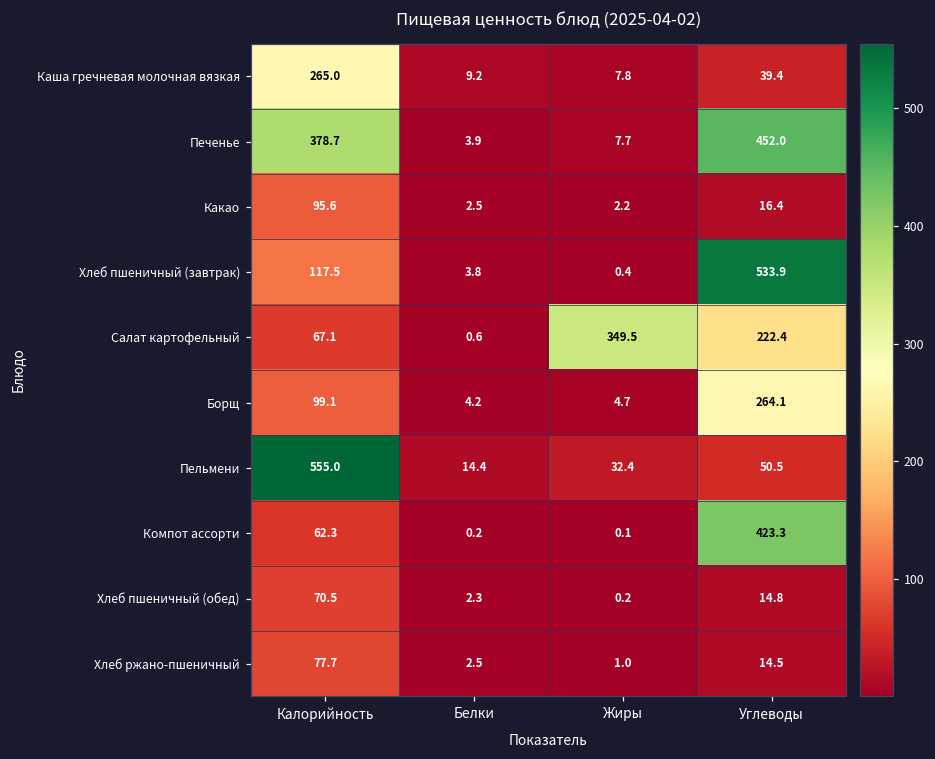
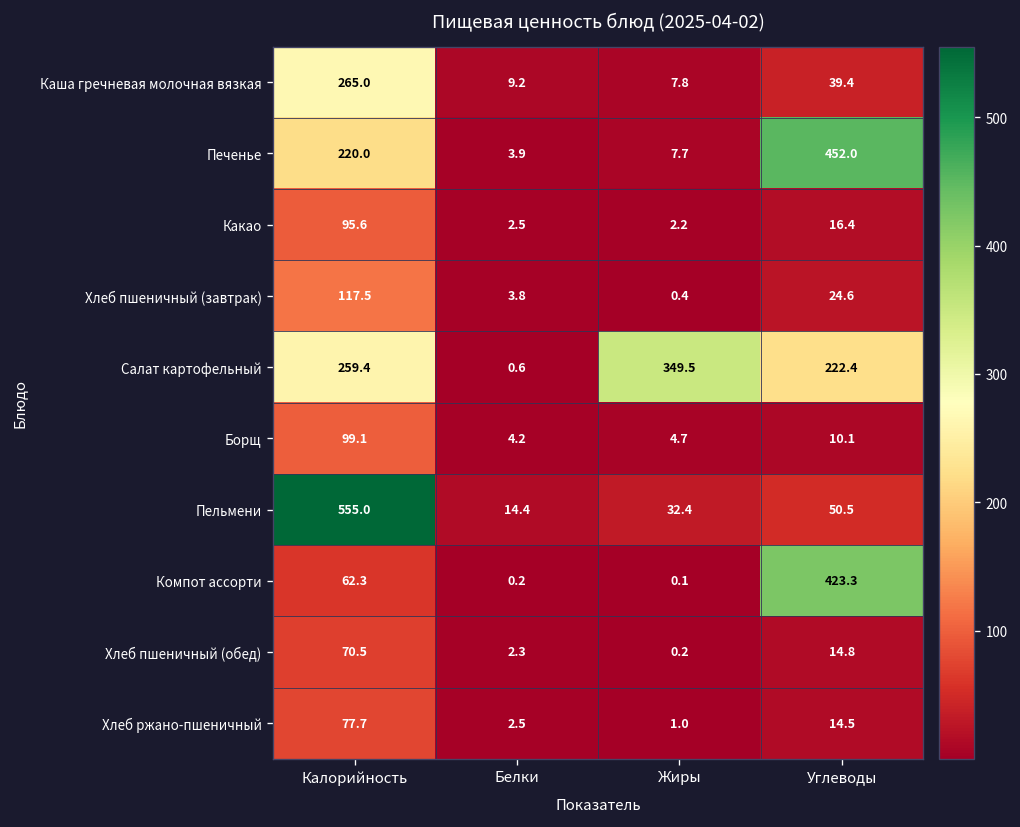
  {
    "Каша гречневая молочная вязкая": {
      "Калорийность": 265.0,
      "Белки": 9.2,
      "Жиры": 7.8,
      "Углеводы": 39.4
    },
    "Печенье": {
-     "Калорийность": 378.7,
+     "Калорийность": 220.0,
      "Белки": 3.9,
      "Жиры": 7.7,
      "Углеводы": 452.0
    },
    "Какао": {
      "Калорийность": 95.6,
      "Белки": 2.5,
      "Жиры": 2.2,
      "Углеводы": 16.4
    },
    "Хлеб пшеничный (завтрак)": {
      "Калорийность": 117.5,
      "Белки": 3.8,
      "Жиры": 0.4,
-     "Углеводы": 533.9
+     "Углеводы": 24.6
    },
    "Салат картофельный": {
-     "Калорийность": 67.1,
+     "Калорийность": 259.4,
      "Белки": 0.6,
      "Жиры": 349.5,
      "Углеводы": 222.4
    },
    "Борщ": {
      "Калорийность": 99.1,
      "Белки": 4.2,
      "Жиры": 4.7,
-     "Углеводы": 264.1
+     "Углеводы": 10.1
    },
    "Пельмени": {
      "Калорийность": 555.0,
      "Белки": 14.4,
      "Жиры": 32.4,
      "Углеводы": 50.5
    },
    "Компот ассорти": {
      "Калорийность": 62.3,
      "Белки": 0.2,
      "Жиры": 0.1,
      "Углеводы": 423.3
    },
    "Хлеб пшеничный (обед)": {
      "Калорийность": 70.5,
      "Белки": 2.3,
      "Жиры": 0.2,
      "Углеводы": 14.8
    },
    "Хлеб ржано-пшеничный": {
      "Калорийность": 77.7,
      "Белки": 2.5,
      "Жиры": 1.0,
      "Углеводы": 14.5
    }
  }
